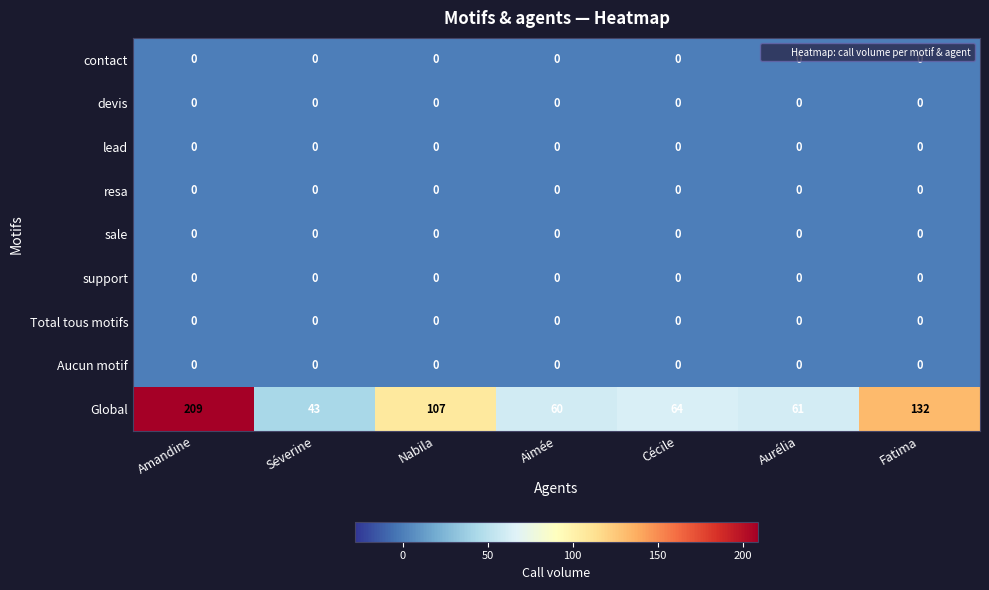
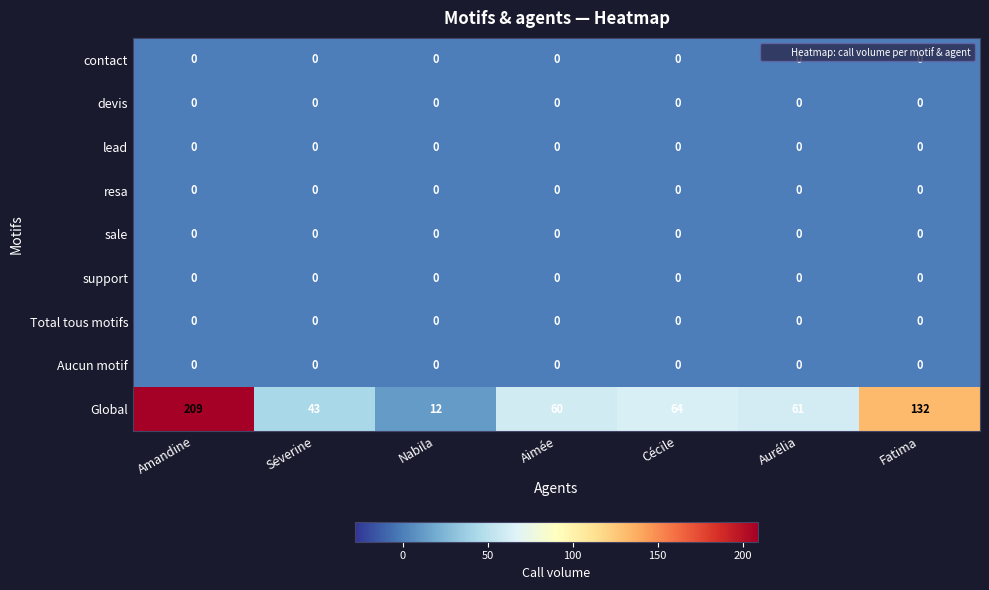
  {
    "contact": {
      "Amandine": 0,
      "Séverine": 0,
      "Nabila": 0,
      "Aimée": 0,
      "Cécile": 0
    },
    "devis": {
      "Amandine": 0,
      "Séverine": 0,
      "Nabila": 0,
      "Aimée": 0,
      "Cécile": 0,
      "Aurélia": 0,
      "Fatima": 0
    },
    "lead": {
      "Amandine": 0,
      "Séverine": 0,
      "Nabila": 0,
      "Aimée": 0,
      "Cécile": 0,
      "Aurélia": 0,
      "Fatima": 0
    },
    "resa": {
      "Amandine": 0,
      "Séverine": 0,
      "Nabila": 0,
      "Aimée": 0,
      "Cécile": 0,
      "Aurélia": 0,
      "Fatima": 0
    },
    "sale": {
      "Amandine": 0,
      "Séverine": 0,
      "Nabila": 0,
      "Aimée": 0,
      "Cécile": 0,
      "Aurélia": 0,
      "Fatima": 0
    },
    "support": {
      "Amandine": 0,
      "Séverine": 0,
      "Nabila": 0,
      "Aimée": 0,
      "Cécile": 0,
      "Aurélia": 0,
      "Fatima": 0
    },
    "Total tous motifs": {
      "Amandine": 0,
      "Séverine": 0,
      "Nabila": 0,
      "Aimée": 0,
      "Cécile": 0,
      "Aurélia": 0,
      "Fatima": 0
    },
    "Aucun motif": {
      "Amandine": 0,
      "Séverine": 0,
      "Nabila": 0,
      "Aimée": 0,
      "Cécile": 0,
      "Aurélia": 0,
      "Fatima": 0
    },
    "Global": {
      "Amandine": 209,
      "Séverine": 43,
-     "Nabila": 107,
+     "Nabila": 12,
      "Fatima": 132
    }
  }
